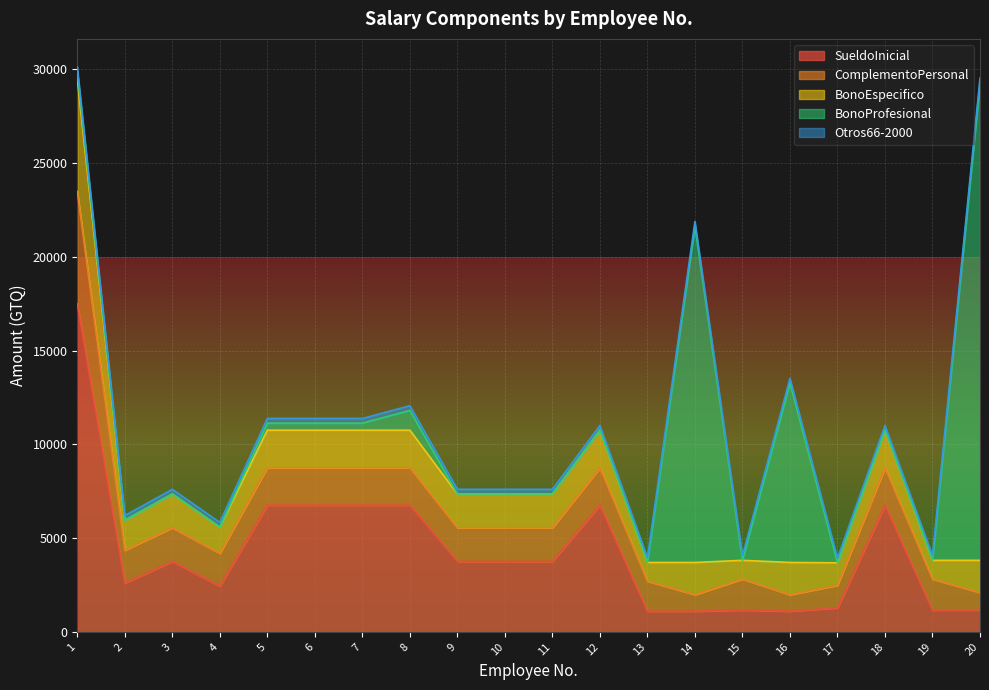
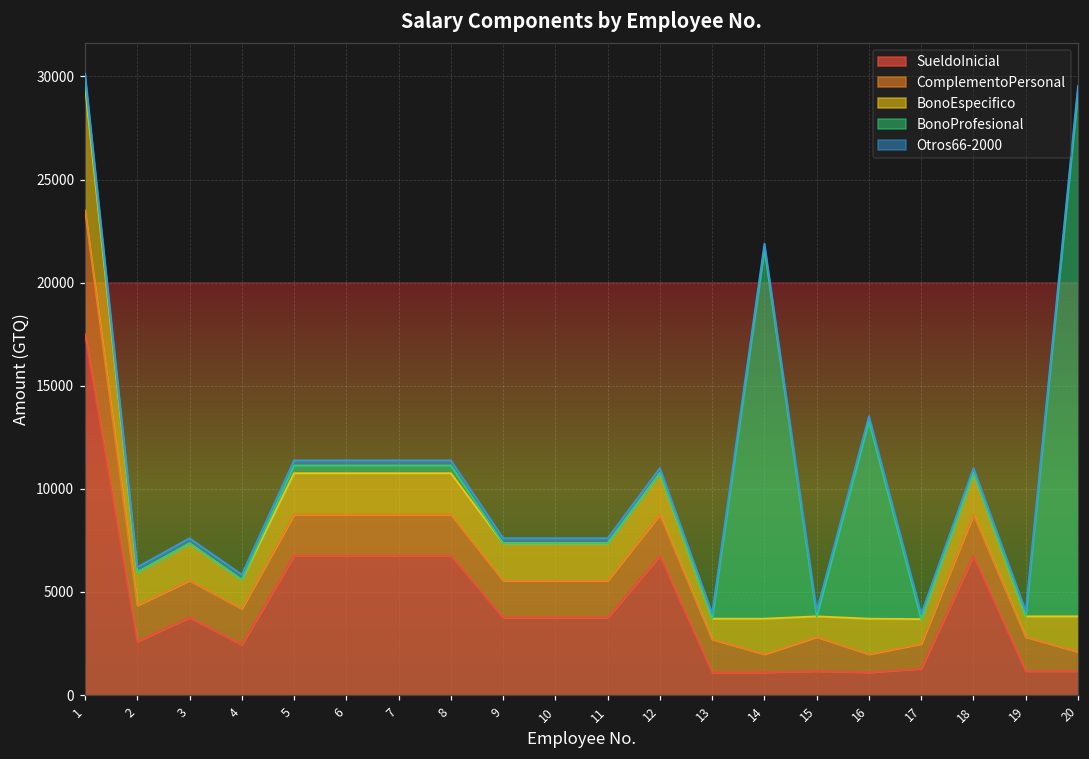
  {
    "BonoProfesional": {
      "1": 400,
      "5": 400,
      "6": 400,
      "7": 400,
-     "8": 1100,
+     "8": 400,
      "14": 17900,
      "16": 9600,
      "20": 25500
    },
    "Otros66-2000": {
      "1": 300,
      "2": 300,
      "3": 300,
      "4": 300,
      "5": 300,
      "6": 300,
      "7": 300,
      "8": 300,
      "9": 300,
      "10": 300,
      "11": 300,
      "12": 300,
      "13": 300,
      "14": 300,
      "15": 300,
      "16": 300,
      "17": 300,
      "18": 300,
      "19": 300,
      "20": 300
    }
  }
